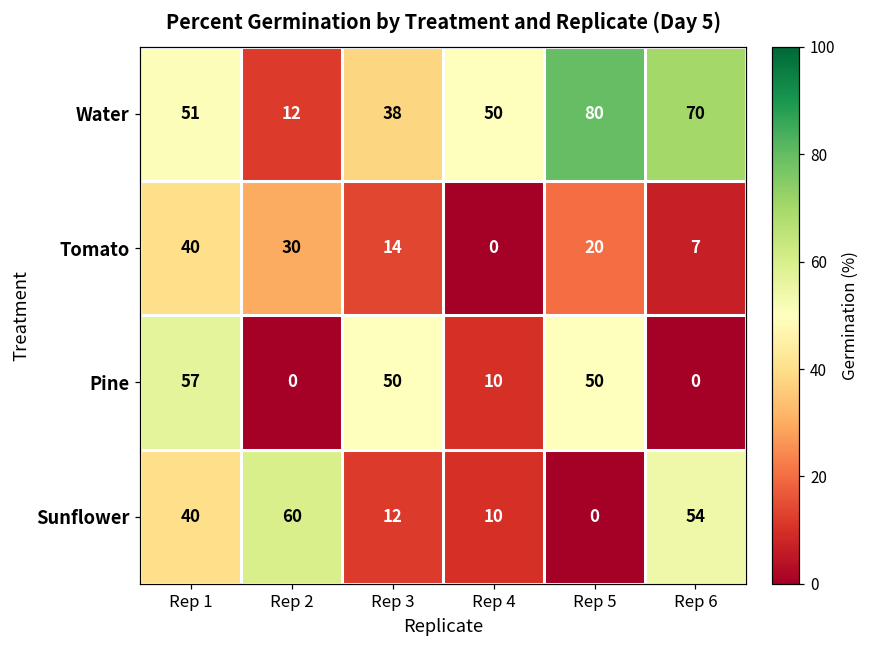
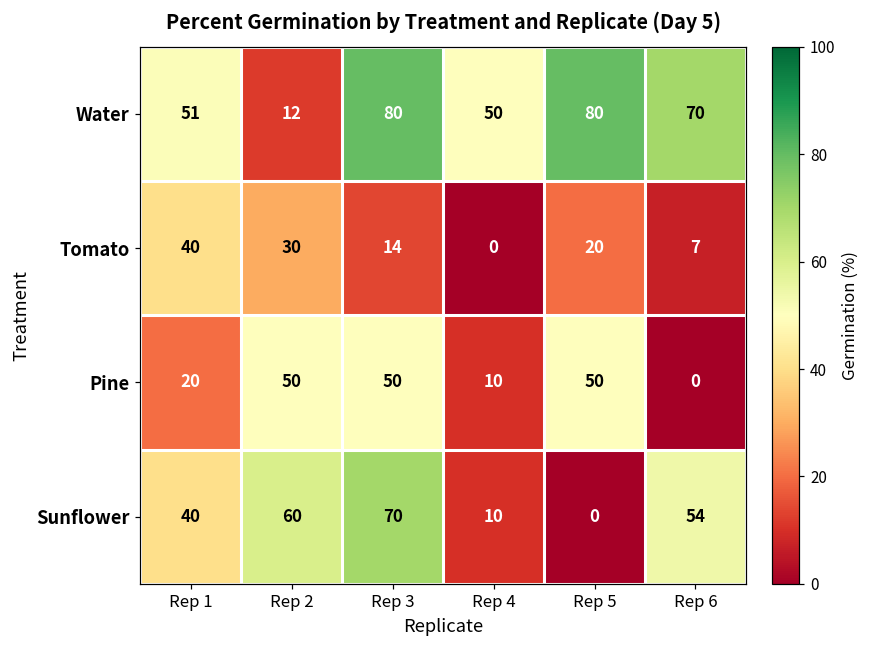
  {
    "Water": {
      "Rep 1": 51,
      "Rep 2": 12,
-     "Rep 3": 38,
+     "Rep 3": 80,
      "Rep 4": 50,
      "Rep 5": 80,
      "Rep 6": 70
    },
    "Tomato": {
      "Rep 1": 40,
      "Rep 2": 30,
      "Rep 3": 14,
      "Rep 4": 0,
      "Rep 5": 20,
      "Rep 6": 7
    },
    "Pine": {
-     "Rep 1": 57,
-     "Rep 2": 0,
+     "Rep 1": 20,
+     "Rep 2": 50,
      "Rep 3": 50,
      "Rep 4": 10,
      "Rep 5": 50,
      "Rep 6": 0
    },
    "Sunflower": {
      "Rep 1": 40,
      "Rep 2": 60,
-     "Rep 3": 12,
+     "Rep 3": 70,
      "Rep 4": 10,
      "Rep 5": 0,
      "Rep 6": 54
    }
  }
